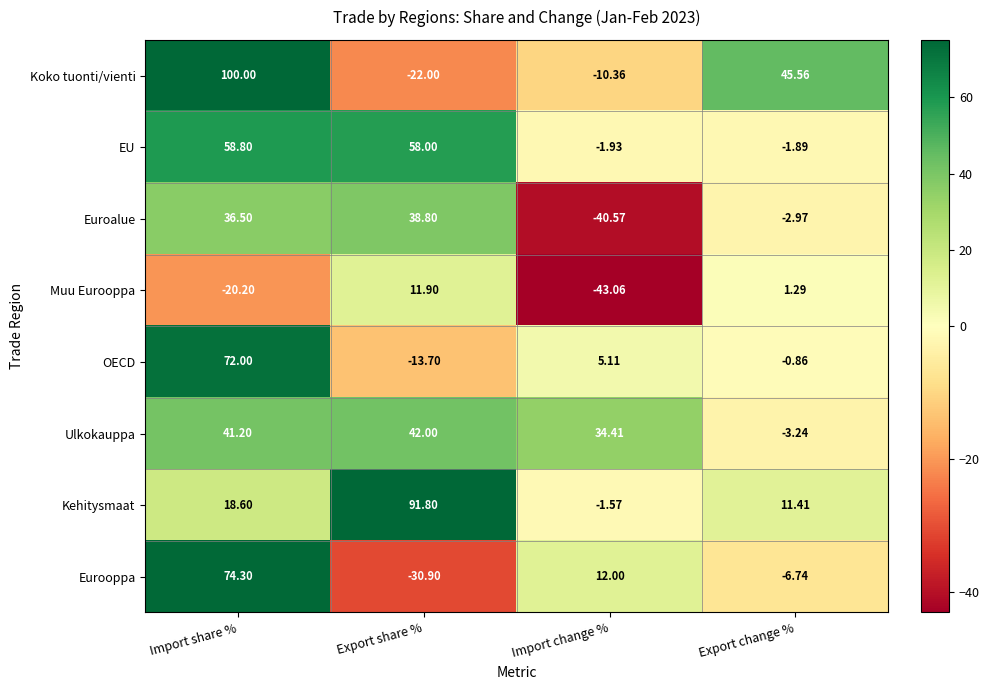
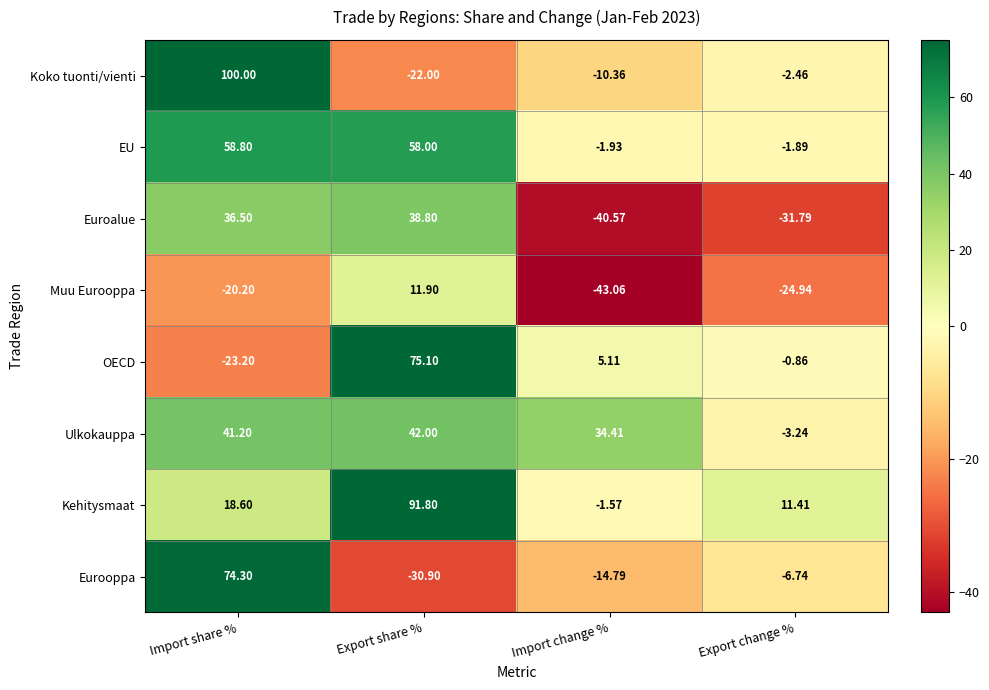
  {
    "Koko tuonti/vienti": {
      "Import share %": 100.00,
      "Export share %": -22.00,
      "Import change %": -10.36,
-     "Export change %": 45.56
+     "Export change %": -2.46
    },
    "EU": {
      "Import share %": 58.80,
      "Export share %": 58.00,
      "Import change %": -1.93,
      "Export change %": -1.89
    },
    "Euroalue": {
      "Import share %": 36.50,
      "Export share %": 38.80,
      "Import change %": -40.57,
-     "Export change %": -2.97
+     "Export change %": -31.79
    },
    "Muu Eurooppa": {
      "Import share %": -20.20,
      "Export share %": 11.90,
      "Import change %": -43.06,
-     "Export change %": 1.29
+     "Export change %": -24.94
    },
    "OECD": {
-     "Import share %": 72.00,
-     "Export share %": -13.70,
+     "Import share %": -23.20,
+     "Export share %": 75.10,
      "Import change %": 5.11,
      "Export change %": -0.86
    },
    "Ulkokauppa": {
      "Import share %": 41.20,
      "Export share %": 42.00,
      "Import change %": 34.41,
      "Export change %": -3.24
    },
    "Kehitysmaat": {
      "Import share %": 18.60,
      "Export share %": 91.80,
      "Import change %": -1.57,
      "Export change %": 11.41
    },
    "Eurooppa": {
      "Import share %": 74.30,
      "Export share %": -30.90,
-     "Import change %": 12.00,
+     "Import change %": -14.79,
      "Export change %": -6.74
    }
  }
